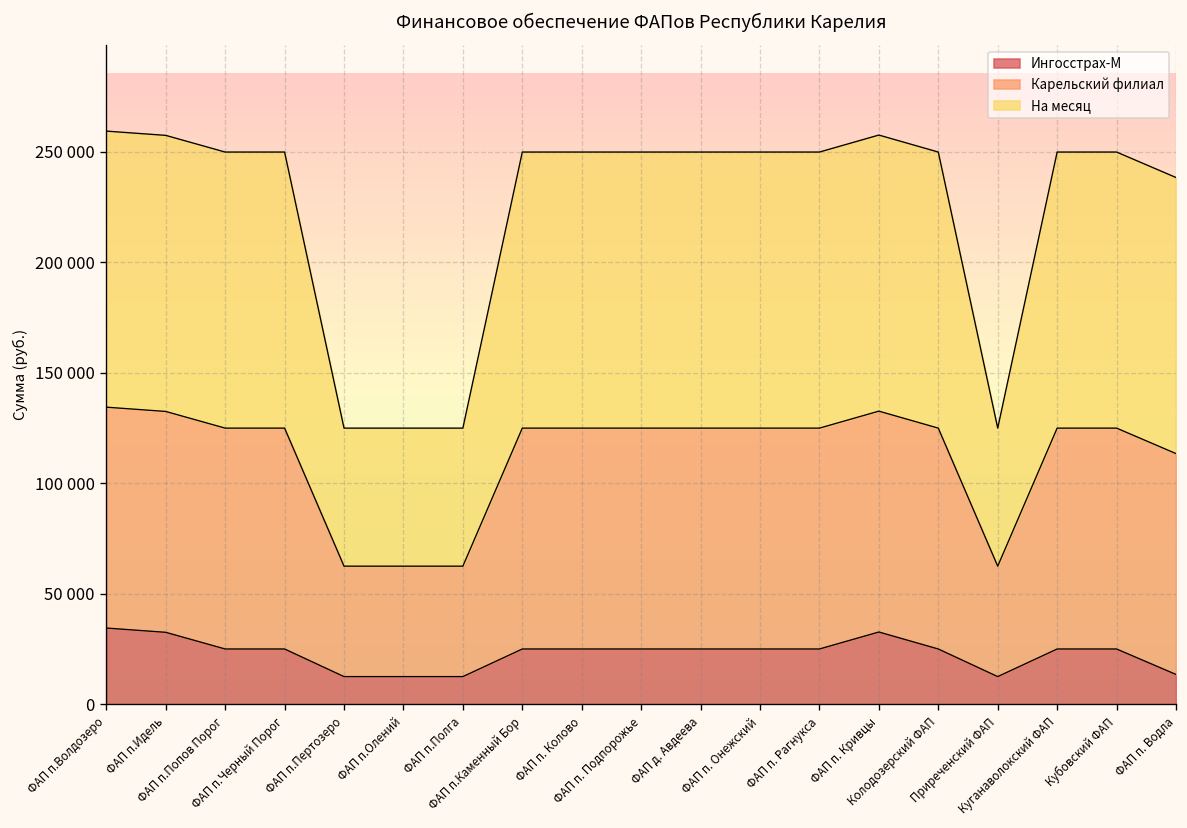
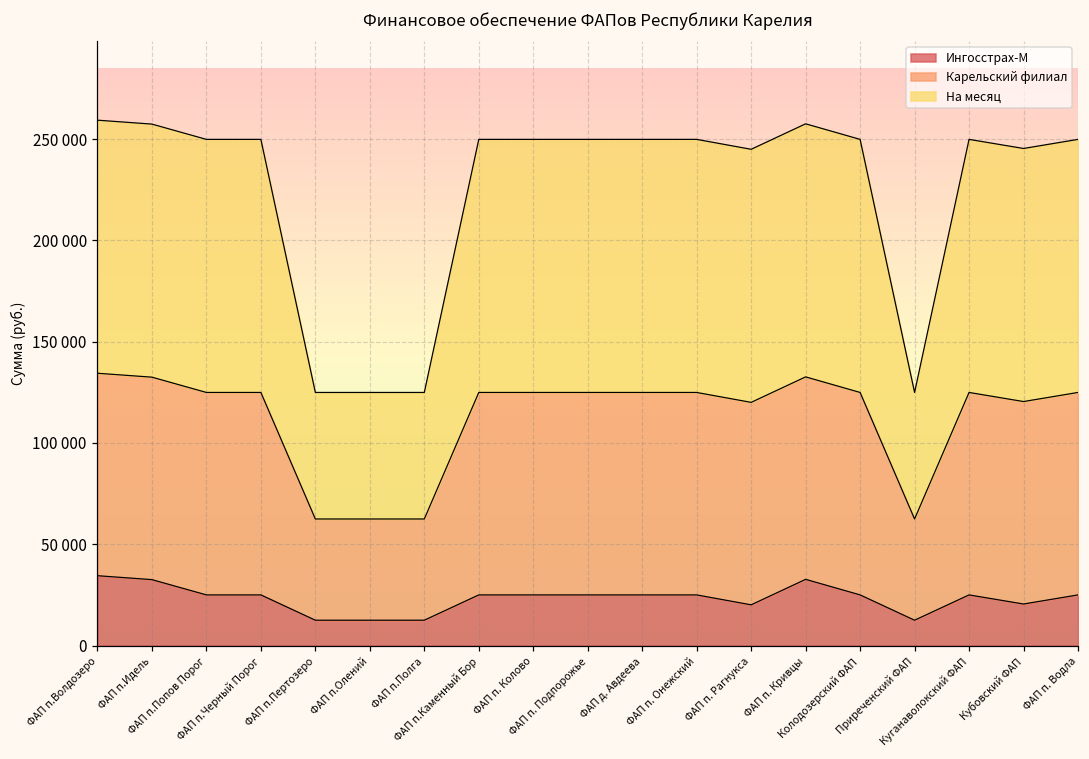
  {
    "Ингосстрах-М": {
      "ФАП п.Волдозеро": 34000,
      "ФАП п.Идель": 33000,
      "ФАП п.Попов Порог": 25000,
      "ФАП п.Черный Порог": 25000,
      "ФАП п.Пертозеро": 12000,
      "ФАП п.Олений": 12000,
      "ФАП п.Полга": 12000,
      "ФАП п.Каменный Бор": 25000,
      "ФАП п. Колово": 25000,
      "ФАП п. Подпорожье": 25000,
      "ФАП д. Авдеева": 25000,
      "ФАП п. Онежский": 25000,
-     "ФАП п. Рагнукса": 25000,
+     "ФАП п. Рагнукса": 20000,
      "ФАП п. Кривцы": 33000,
      "Колодозерский ФАП": 25000,
      "Приреченский ФАП": 12000,
      "Куганаволокский ФАП": 25000,
-     "Кубовский ФАП": 25000,
-     "ФАП п. Водла": 13000
+     "Кубовский ФАП": 20000,
+     "ФАП п. Водла": 25000
    },
    "Карельский филиал": {
      "ФАП п.Волдозеро": 100000,
      "ФАП п.Идель": 100000,
      "ФАП п.Попов Порог": 100000,
      "ФАП п.Черный Порог": 100000,
      "ФАП п.Пертозеро": 50000,
      "ФАП п.Олений": 50000,
      "ФАП п.Полга": 50000,
      "ФАП п.Каменный Бор": 100000,
      "ФАП п. Колово": 100000,
      "ФАП п. Подпорожье": 100000,
      "ФАП д. Авдеева": 100000,
      "ФАП п. Онежский": 100000,
      "ФАП п. Рагнукса": 100000,
      "ФАП п. Кривцы": 100000,
      "Колодозерский ФАП": 100000,
      "Приреченский ФАП": 50000,
      "Куганаволокский ФАП": 100000,
      "Кубовский ФАП": 100000,
      "ФАП п. Водла": 100000
    },
    "На месяц": {
      "ФАП п.Волдозеро": 125000,
      "ФАП п.Идель": 125000,
      "ФАП п.Попов Порог": 125000,
      "ФАП п.Черный Порог": 125000,
      "ФАП п.Пертозеро": 62000,
      "ФАП п.Олений": 62000,
      "ФАП п.Полга": 62000,
      "ФАП п.Каменный Бор": 125000,
      "ФАП п. Колово": 125000,
      "ФАП п. Подпорожье": 125000,
      "ФАП д. Авдеева": 125000,
      "ФАП п. Онежский": 125000,
      "ФАП п. Рагнукса": 125000,
      "ФАП п. Кривцы": 125000,
      "Колодозерский ФАП": 125000,
      "Приреченский ФАП": 62000,
      "Куганаволокский ФАП": 125000,
      "Кубовский ФАП": 125000,
      "ФАП п. Водла": 125000
    }
  }
